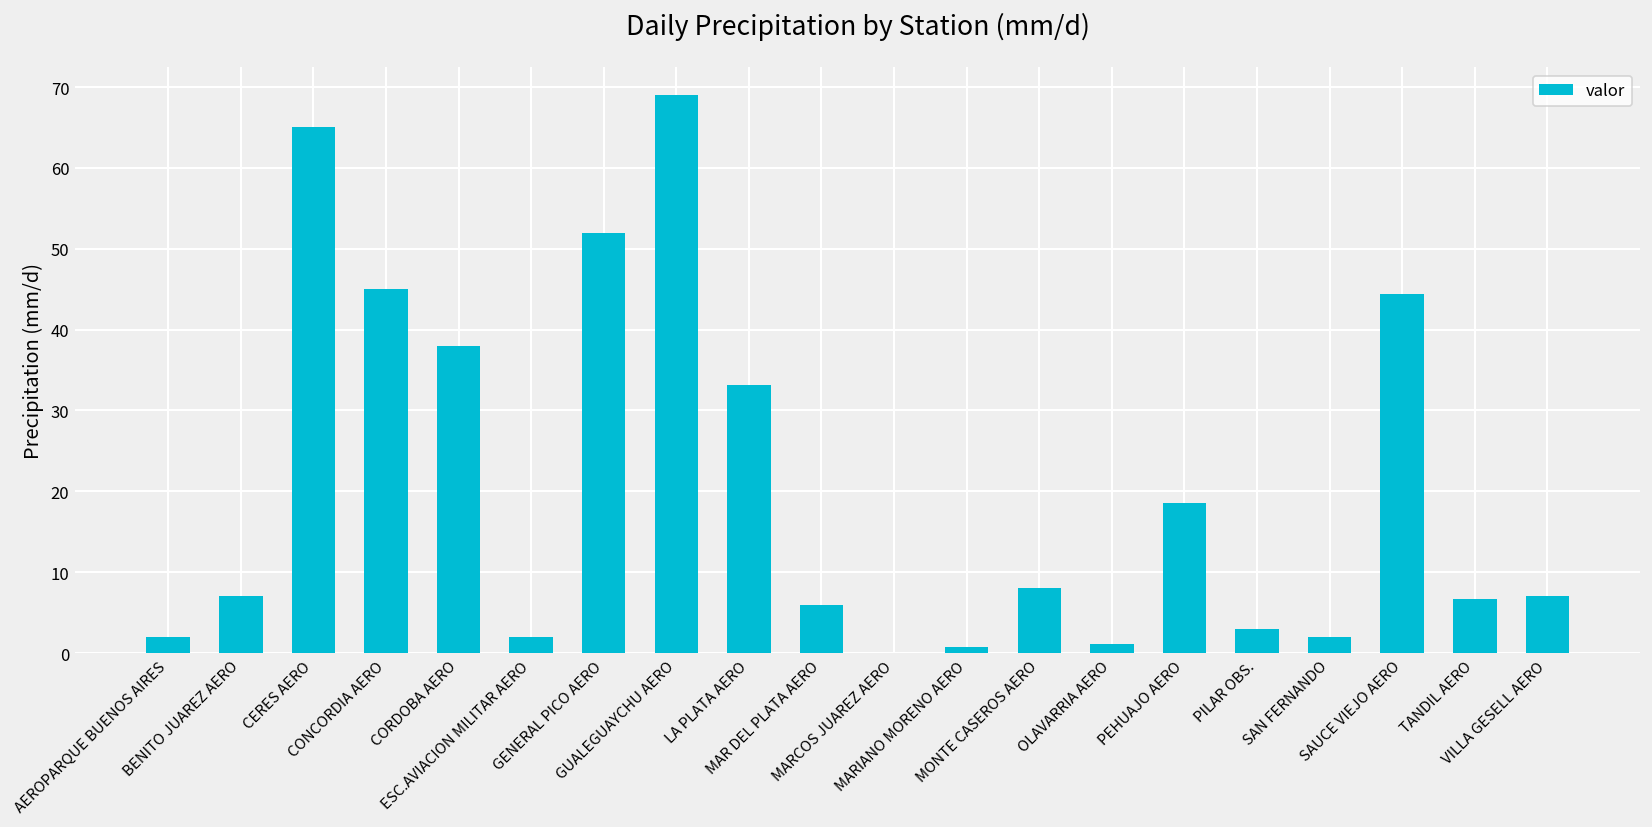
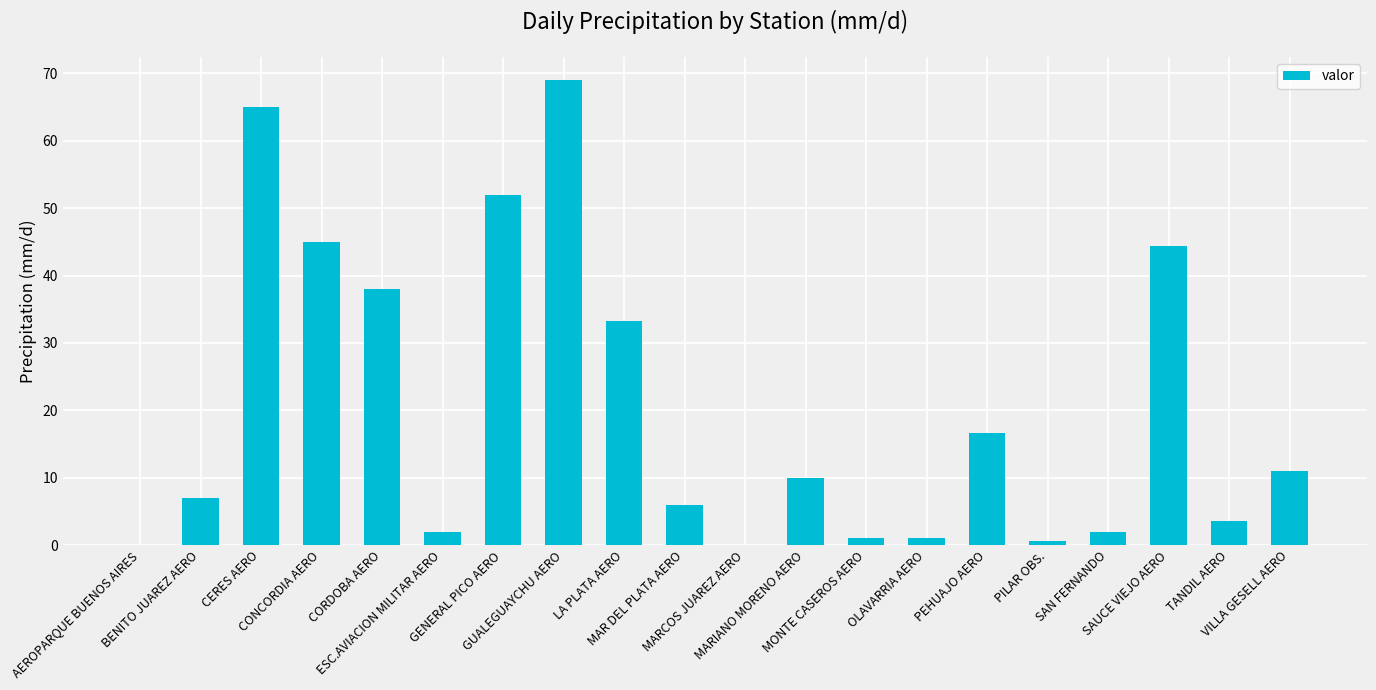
  {
-   "AEROPARQUE BUENOS AIRES": 2,
+   "AEROPARQUE BUENOS AIRES": 0,
    "BENITO JUAREZ AERO": 7,
    "CERES AERO": 65,
    "CONCORDIA AERO": 45,
    "CORDOBA AERO": 38,
    "ESC.AVIACION MILITAR AERO": 2,
    "GENERAL PICO AERO": 52,
    "GUALEGUAYCHU AERO": 69,
    "LA PLATA AERO": 33,
    "MAR DEL PLATA AERO": 6,
    "MARCOS JUAREZ AERO": 0,
-   "MARIANO MORENO AERO": 1,
-   "MONTE CASEROS AERO": 8,
+   "MARIANO MORENO AERO": 10,
+   "MONTE CASEROS AERO": 1,
    "OLAVARRIA AERO": 1,
-   "PEHUAJO AERO": 19,
-   "PILAR OBS.": 3,
+   "PEHUAJO AERO": 17,
+   "PILAR OBS.": 1,
    "SAN FERNANDO": 2,
    "SAUCE VIEJO AERO": 44,
-   "TANDIL AERO": 7,
-   "VILLA GESELL AERO": 7
+   "TANDIL AERO": 4,
+   "VILLA GESELL AERO": 11
  }
